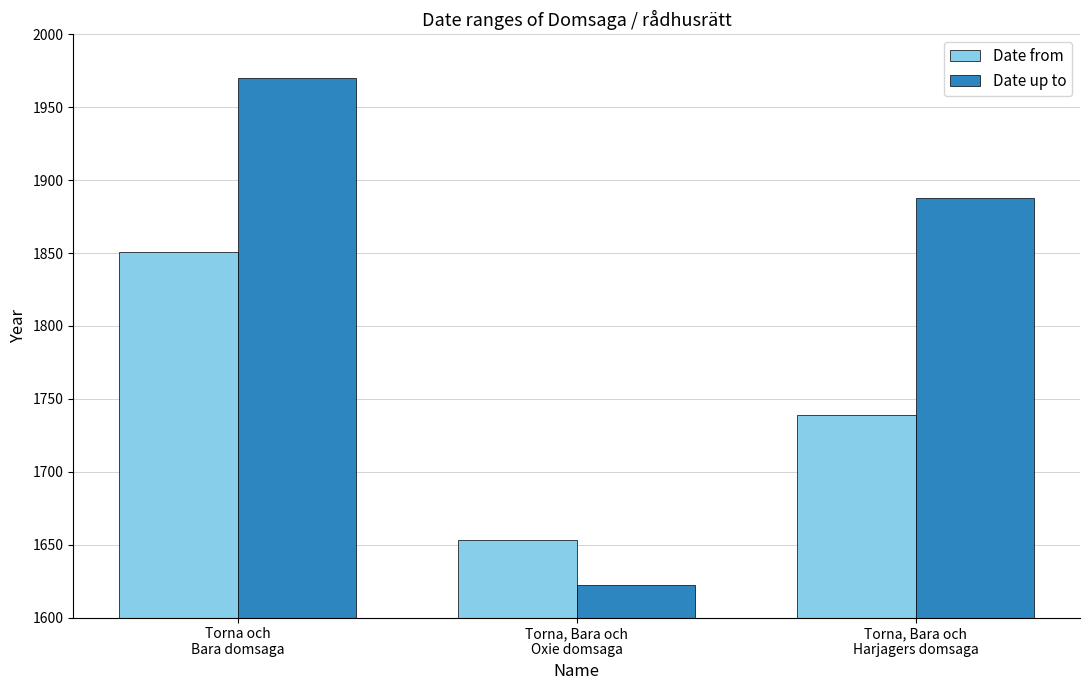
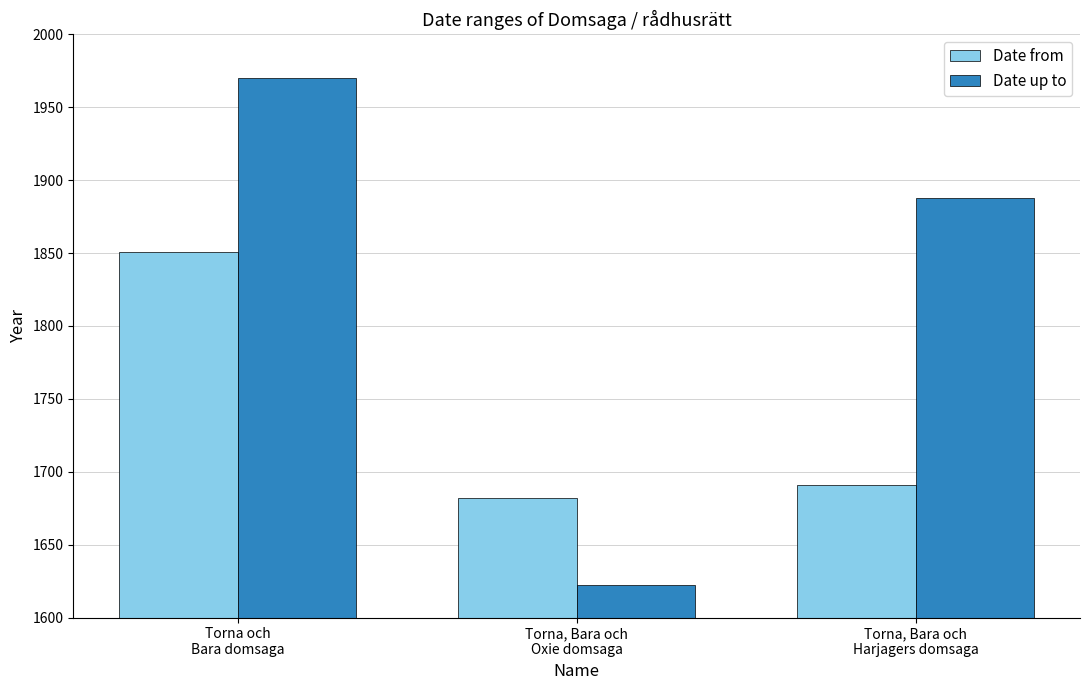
  {
    "Date from": {
      "Torna och Bara domsaga": 1851,
-     "Torna, Bara och Oxie domsaga": 1653,
-     "Torna, Bara och Harjagers domsaga": 1739
+     "Torna, Bara och Oxie domsaga": 1682,
+     "Torna, Bara och Harjagers domsaga": 1691
    },
    "Date up to": {
      "Torna och Bara domsaga": 1970,
      "Torna, Bara och Oxie domsaga": 1622,
      "Torna, Bara och Harjagers domsaga": 1888
    }
  }
